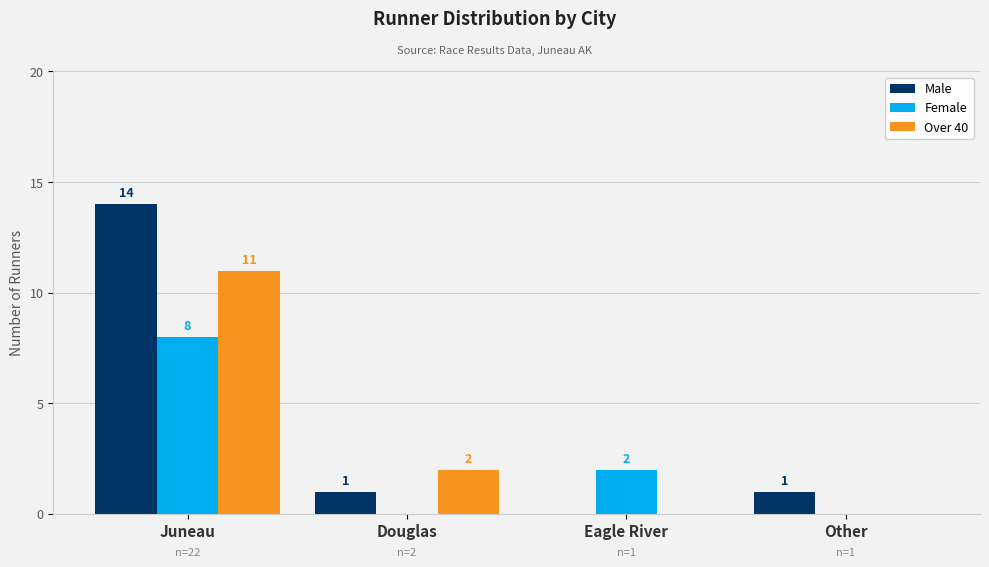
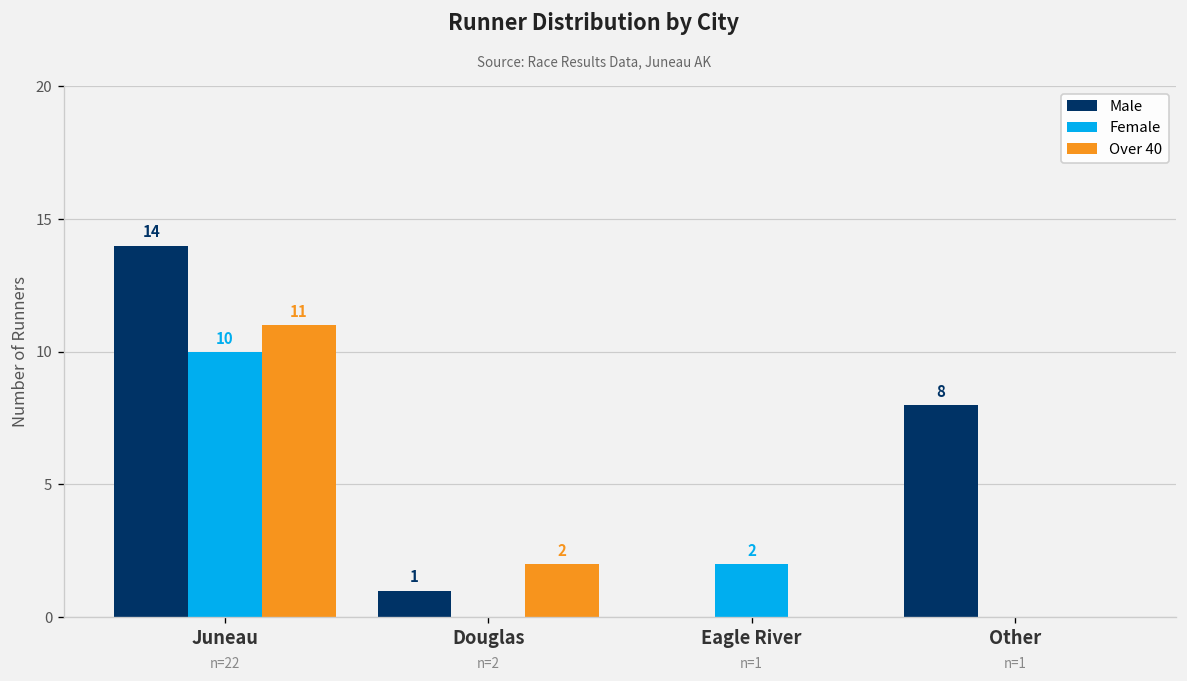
  {
    "Male": {
      "Juneau": 14,
      "Douglas": 1,
-     "Other": 1
+     "Other": 8
    },
    "Female": {
-     "Juneau": 8,
+     "Juneau": 10,
      "Eagle River": 2
    },
    "Over 40": {
      "Juneau": 11,
      "Douglas": 2
    }
  }
